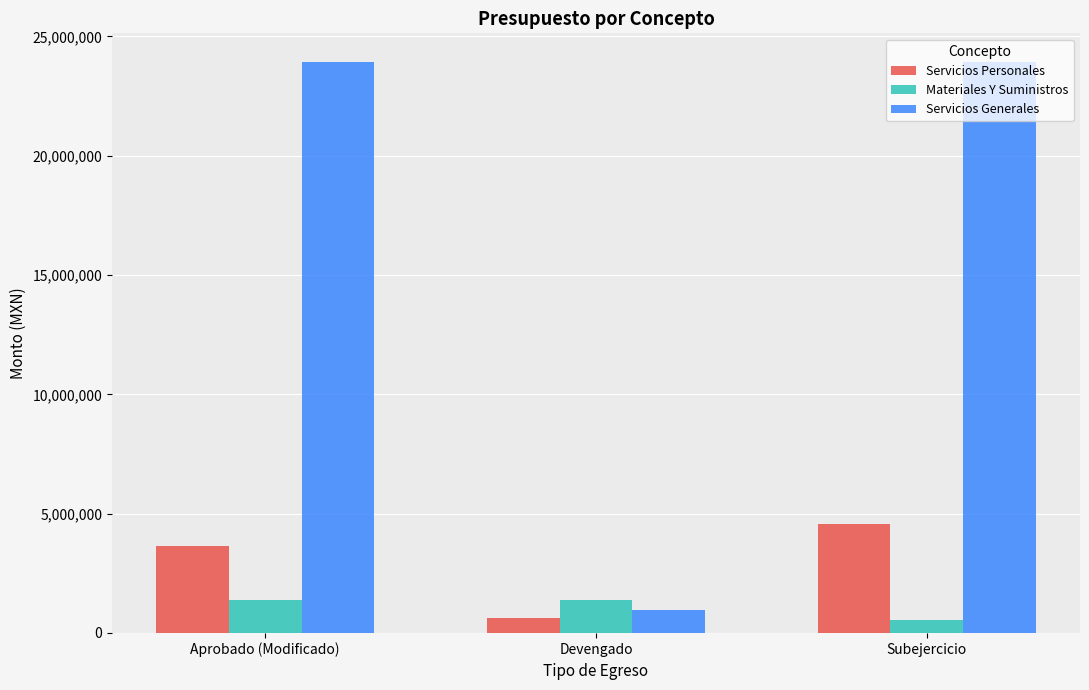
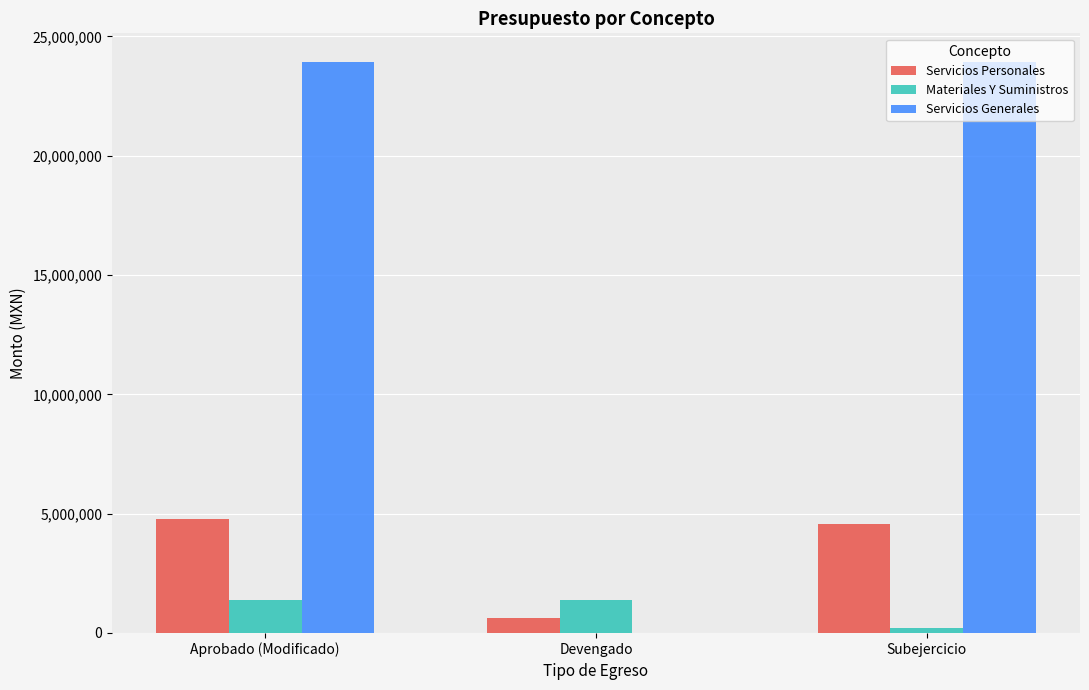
  {
    "Servicios Personales": {
-     "Aprobado (Modificado)": "3,600,000",
+     "Aprobado (Modificado)": "4,800,000",
      "Devengado": "600,000",
      "Subejercicio": "4,600,000"
    },
    "Materiales Y Suministros": {
      "Aprobado (Modificado)": "1,400,000",
      "Devengado": "1,400,000",
-     "Subejercicio": "500,000"
+     "Subejercicio": "200,000"
    },
    "Servicios Generales": {
      "Aprobado (Modificado)": "23,900,000",
-     "Devengado": "900,000"
+     "Devengado": "0"
    }
  }
